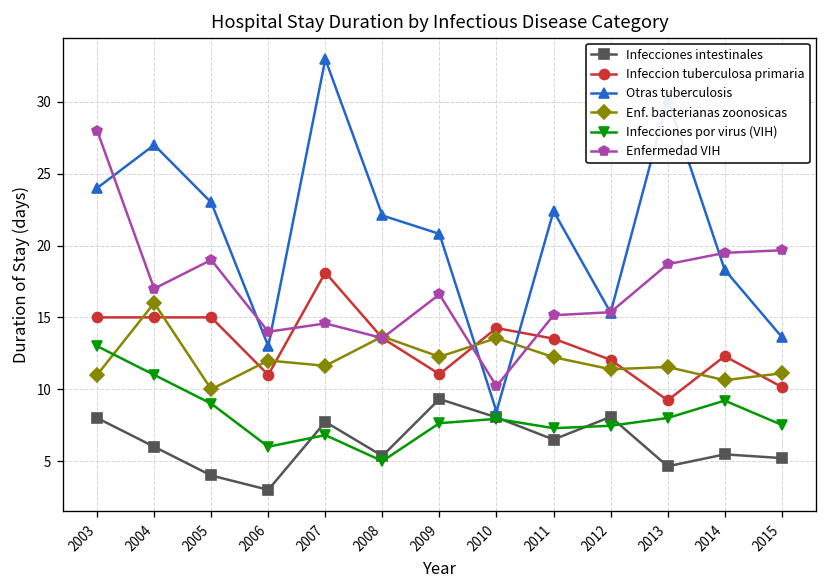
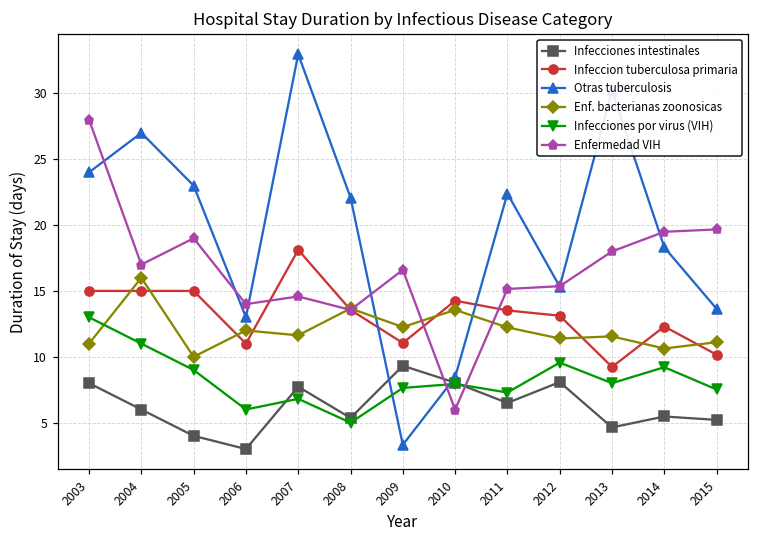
  {
    "Infecciones intestinales": {
      "2003": 8.0,
      "2004": 6.0,
      "2005": 4.0,
      "2006": 3.0,
      "2007": 7.7,
      "2008": 5.4,
      "2009": 9.3,
      "2011": 6.5,
      "2012": 8.1,
      "2013": 4.6,
      "2014": 5.5,
      "2015": 5.2
    },
    "Infeccion tuberculosa primaria": {
      "2003": 15.0,
      "2004": 15.0,
      "2005": 15.0,
      "2006": 11.0,
      "2007": 18.1,
      "2009": 11.1,
      "2010": 14.3,
      "2011": 13.5,
-     "2012": 12.1,
+     "2012": 13.1,
      "2013": 9.2,
      "2014": 12.3,
      "2015": 10.2
    },
    "Otras tuberculosis": {
      "2003": 24.0,
      "2004": 27.0,
      "2005": 23.0,
      "2006": 13.0,
      "2007": 33.0,
      "2008": 22.1,
-     "2009": 20.8,
+     "2009": 3.3,
      "2010": 8.5,
      "2011": 22.4,
      "2014": 18.3,
      "2015": 13.6
    },
    "Enf. bacterianas zoonosicas": {
      "2003": 11.0,
      "2004": 16.0,
      "2005": 10.0,
      "2006": 12.0,
      "2007": 11.6,
      "2009": 12.3,
      "2010": 13.6,
      "2011": 12.2,
      "2012": 11.4,
      "2013": 11.6,
      "2014": 10.6,
      "2015": 11.1
    },
    "Infecciones por virus (VIH)": {
      "2003": 13.0,
      "2004": 11.0,
      "2005": 9.0,
      "2006": 6.0,
      "2007": 6.8,
      "2008": 5.0,
      "2009": 7.6,
      "2011": 7.3,
-     "2012": 7.5,
+     "2012": 9.6,
      "2013": 8.0,
      "2014": 9.2,
      "2015": 7.5
    },
    "Enfermedad VIH": {
      "2003": 28.0,
      "2004": 17.0,
      "2005": 19.0,
      "2006": 14.0,
      "2007": 14.6,
      "2009": 16.6,
-     "2010": 10.2,
+     "2010": 6.0,
      "2011": 15.2,
-     "2013": 18.7,
+     "2013": 18.0,
      "2014": 19.5,
      "2015": 19.7
    }
  }
